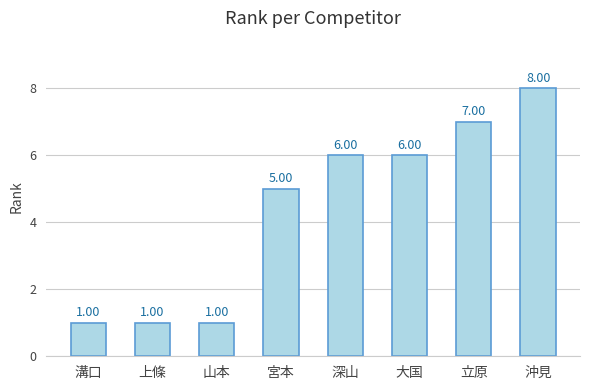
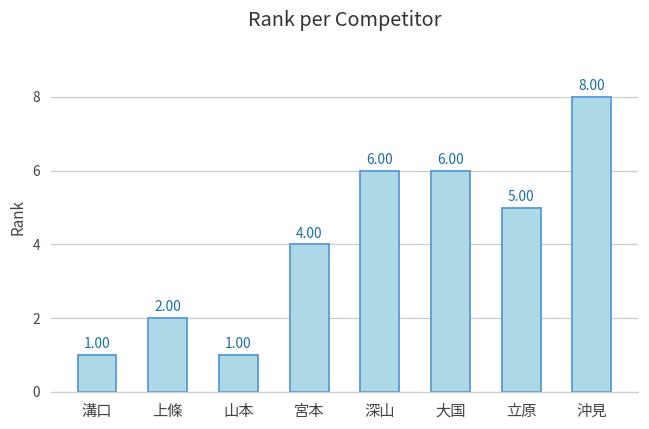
  {
    "溝口": 1.00,
-   "上條": 1.00,
+   "上條": 2.00,
    "山本": 1.00,
-   "宮本": 5.00,
+   "宮本": 4.00,
    "深山": 6.00,
    "大国": 6.00,
-   "立原": 7.00,
+   "立原": 5.00,
    "沖見": 8.00
  }
